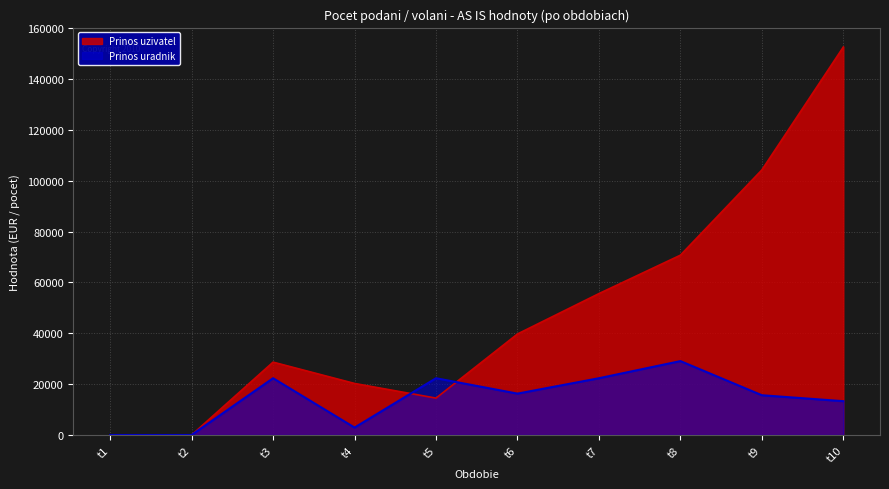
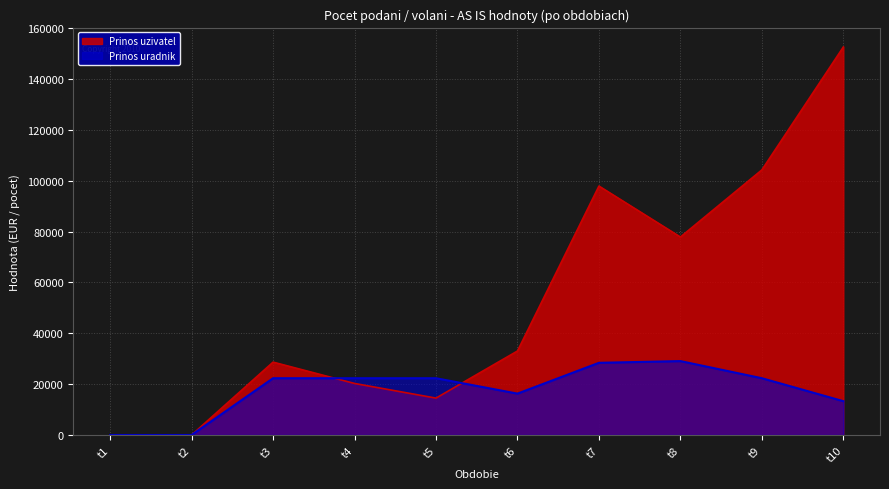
  {
    "Prinos uzivatel": {
      "t3": 29000,
      "t4": 20000,
      "t5": 14000,
-     "t6": 40000,
-     "t7": 56000,
-     "t8": 71000,
+     "t6": 33000,
+     "t7": 98000,
+     "t8": 78000,
      "t9": 104000,
      "t10": 153000
    },
    "Prinos uradnik": {
      "t3": 22000,
-     "t4": 3000,
+     "t4": 22000,
      "t5": 22000,
      "t6": 16000,
-     "t7": 22000,
+     "t7": 28000,
      "t8": 29000,
-     "t9": 16000,
+     "t9": 22000,
      "t10": 13000
    }
  }
